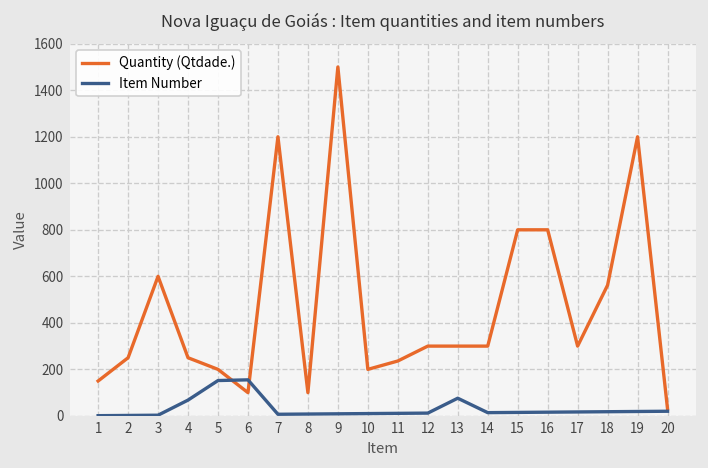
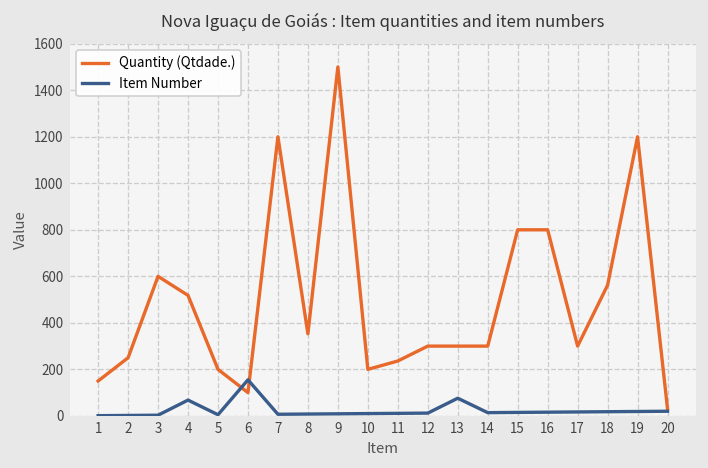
  {
    "Quantity (Qtdade.)": {
      "1": 150,
      "2": 250,
      "3": 600,
-     "4": 250,
+     "4": 520,
      "5": 200,
      "6": 100,
      "7": 1200,
-     "8": 100,
+     "8": 350,
      "9": 1500,
      "10": 200,
      "11": 240,
      "12": 300,
      "13": 300,
      "14": 300,
      "15": 800,
      "16": 800,
      "17": 300,
      "18": 560,
      "19": 1200
    },
    "Item Number": {
      "1": 0,
      "2": 0,
      "3": 0,
      "4": 70,
-     "5": 150,
+     "5": 10,
      "6": 160,
      "7": 10,
      "8": 10,
      "9": 10,
      "10": 10,
      "11": 10,
      "12": 10,
      "13": 80,
      "14": 10,
      "15": 20,
      "16": 20,
      "17": 20,
      "18": 20,
      "19": 20
    }
  }
